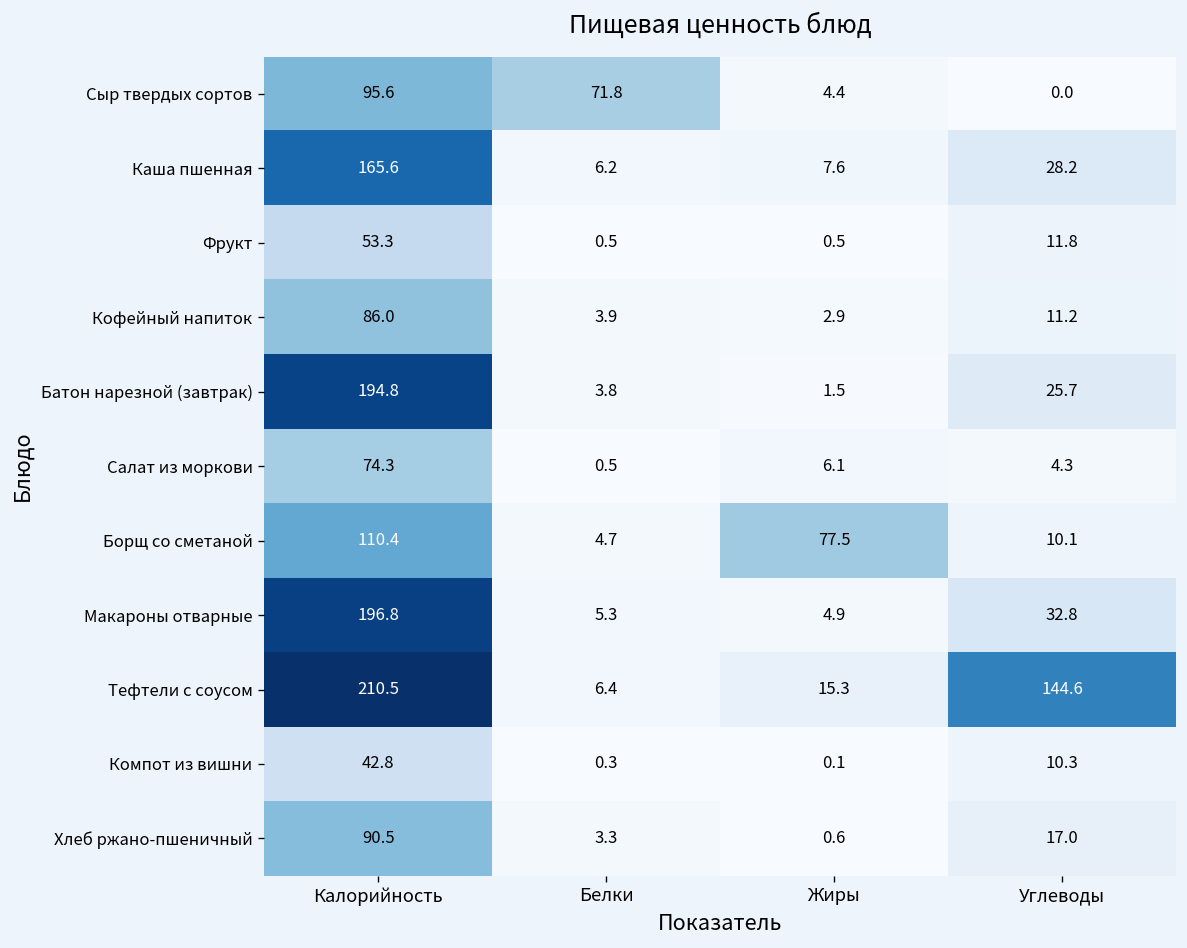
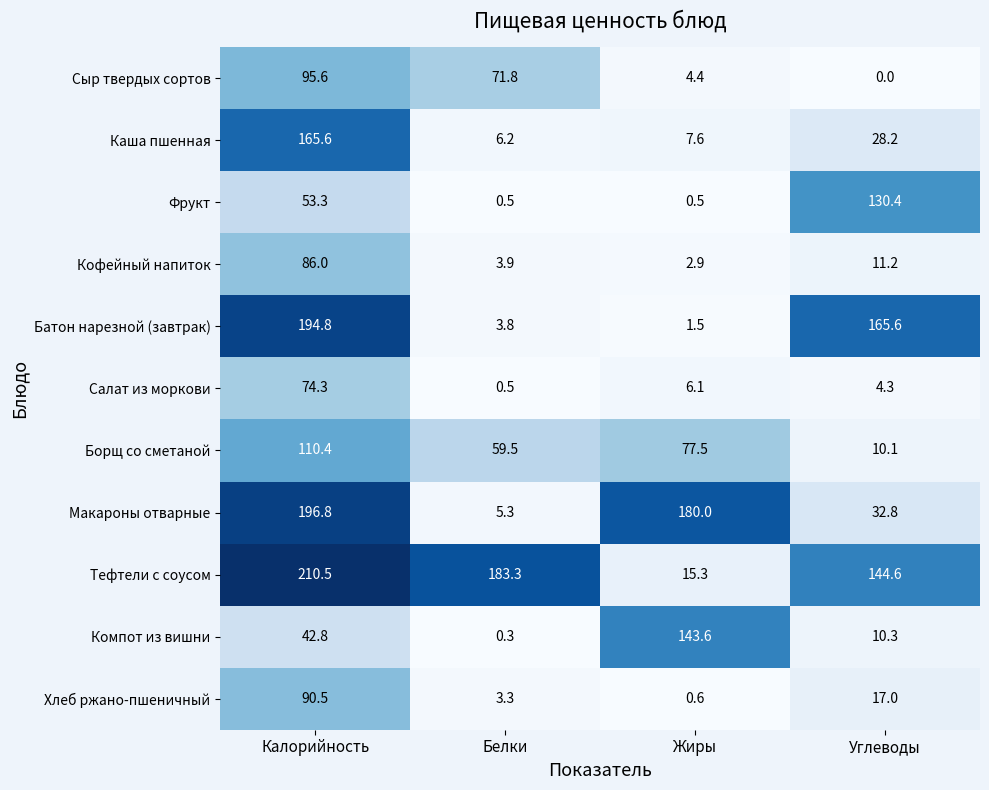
  {
    "Сыр твердых сортов": {
      "Калорийность": 95.6,
      "Белки": 71.8,
      "Жиры": 4.4,
      "Углеводы": 0.0
    },
    "Каша пшенная": {
      "Калорийность": 165.6,
      "Белки": 6.2,
      "Жиры": 7.6,
      "Углеводы": 28.2
    },
    "Фрукт": {
      "Калорийность": 53.3,
      "Белки": 0.5,
      "Жиры": 0.5,
-     "Углеводы": 11.8
+     "Углеводы": 130.4
    },
    "Кофейный напиток": {
      "Калорийность": 86.0,
      "Белки": 3.9,
      "Жиры": 2.9,
      "Углеводы": 11.2
    },
    "Батон нарезной (завтрак)": {
      "Калорийность": 194.8,
      "Белки": 3.8,
      "Жиры": 1.5,
-     "Углеводы": 25.7
+     "Углеводы": 165.6
    },
    "Салат из моркови": {
      "Калорийность": 74.3,
      "Белки": 0.5,
      "Жиры": 6.1,
      "Углеводы": 4.3
    },
    "Борщ со сметаной": {
      "Калорийность": 110.4,
-     "Белки": 4.7,
+     "Белки": 59.5,
      "Жиры": 77.5,
      "Углеводы": 10.1
    },
    "Макароны отварные": {
      "Калорийность": 196.8,
      "Белки": 5.3,
-     "Жиры": 4.9,
+     "Жиры": 180.0,
      "Углеводы": 32.8
    },
    "Тефтели с соусом": {
      "Калорийность": 210.5,
-     "Белки": 6.4,
+     "Белки": 183.3,
      "Жиры": 15.3,
      "Углеводы": 144.6
    },
    "Компот из вишни": {
      "Калорийность": 42.8,
      "Белки": 0.3,
-     "Жиры": 0.1,
+     "Жиры": 143.6,
      "Углеводы": 10.3
    },
    "Хлеб ржано-пшеничный": {
      "Калорийность": 90.5,
      "Белки": 3.3,
      "Жиры": 0.6,
      "Углеводы": 17.0
    }
  }
